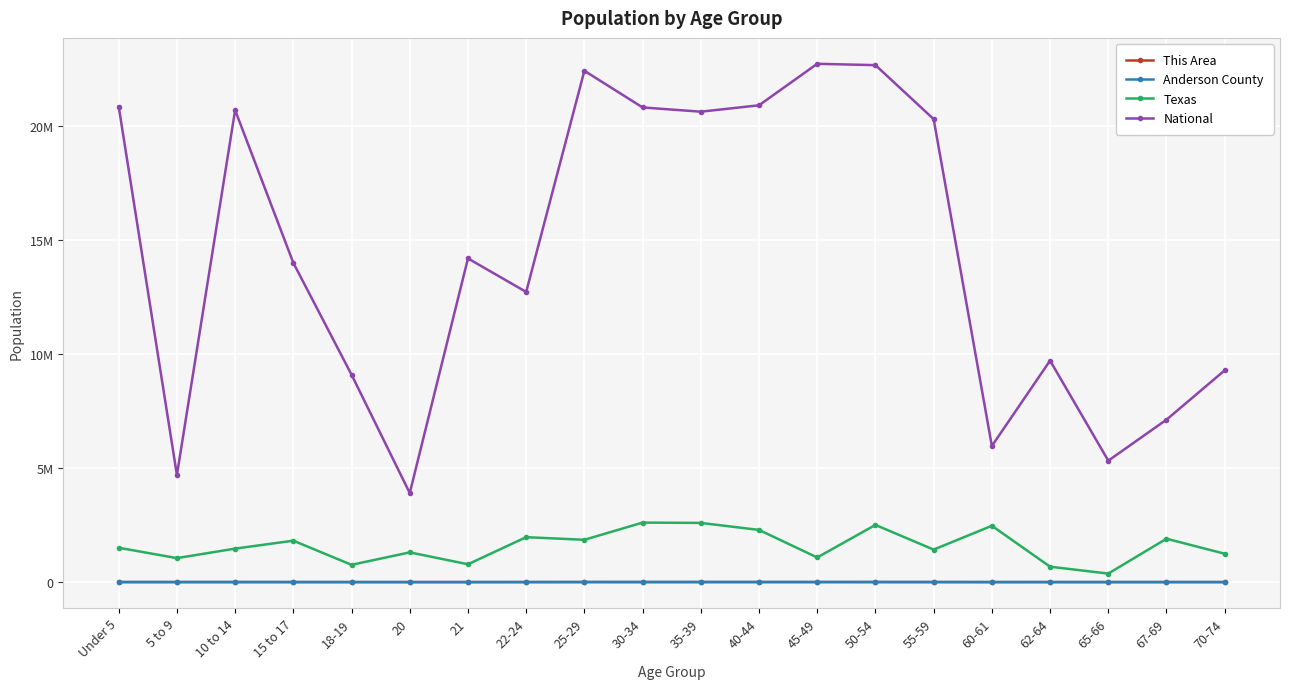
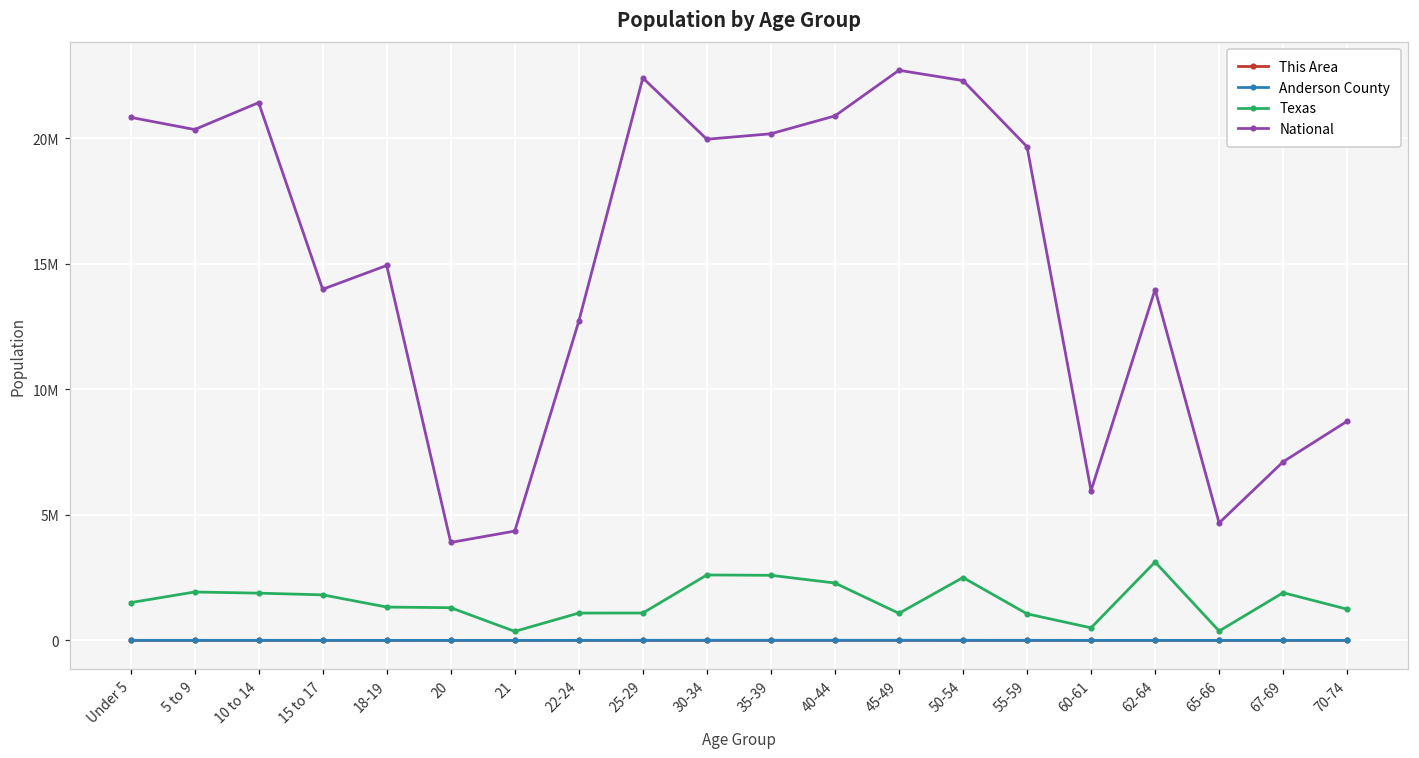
  {
    "Anderson County": {
      "Under 5": 0,
      "5 to 9": 0,
      "10 to 14": 0,
      "15 to 17": 0,
      "18-19": 0,
      "20": 0,
      "21": 0,
      "22-24": 0,
      "25-29": 0,
      "30-34": 0,
      "35-39": 0,
      "40-44": 0,
      "45-49": 0,
      "50-54": 0,
      "55-59": 0,
      "60-61": 0,
      "62-64": 0,
      "65-66": 0,
      "67-69": 0,
      "70-74": 0
    },
    "Texas": {
      "Under 5": 1500000,
-     "5 to 9": 1100000,
-     "10 to 14": 1500000,
+     "5 to 9": 1900000,
+     "10 to 14": 1900000,
      "15 to 17": 1800000,
-     "18-19": 800000,
+     "18-19": 1300000,
      "20": 1300000,
-     "21": 800000,
-     "22-24": 2000000,
-     "25-29": 1900000,
+     "21": 400000,
+     "22-24": 1100000,
+     "25-29": 1100000,
      "30-34": 2600000,
      "35-39": 2600000,
      "40-44": 2300000,
      "45-49": 1100000,
      "50-54": 2500000,
-     "55-59": 1400000,
-     "60-61": 2500000,
-     "62-64": 700000,
+     "55-59": 1100000,
+     "60-61": 500000,
+     "62-64": 3100000,
      "65-66": 400000,
      "67-69": 1900000,
      "70-74": 1200000
    },
    "National": {
      "Under 5": 20800000,
-     "5 to 9": 4700000,
-     "10 to 14": 20700000,
+     "5 to 9": 20300000,
+     "10 to 14": 21400000,
      "15 to 17": 14000000,
-     "18-19": 9100000,
+     "18-19": 14900000,
      "20": 3900000,
-     "21": 14200000,
+     "21": 4400000,
      "22-24": 12700000,
      "25-29": 22400000,
-     "30-34": 20800000,
-     "35-39": 20600000,
+     "30-34": 20000000,
+     "35-39": 20200000,
      "40-44": 20900000,
      "45-49": 22700000,
-     "50-54": 22700000,
-     "55-59": 20300000,
+     "50-54": 22300000,
+     "55-59": 19700000,
      "60-61": 6000000,
-     "62-64": 9700000,
-     "65-66": 5300000,
+     "62-64": 14000000,
+     "65-66": 4700000,
      "67-69": 7100000,
-     "70-74": 9300000
+     "70-74": 8700000
    }
  }
